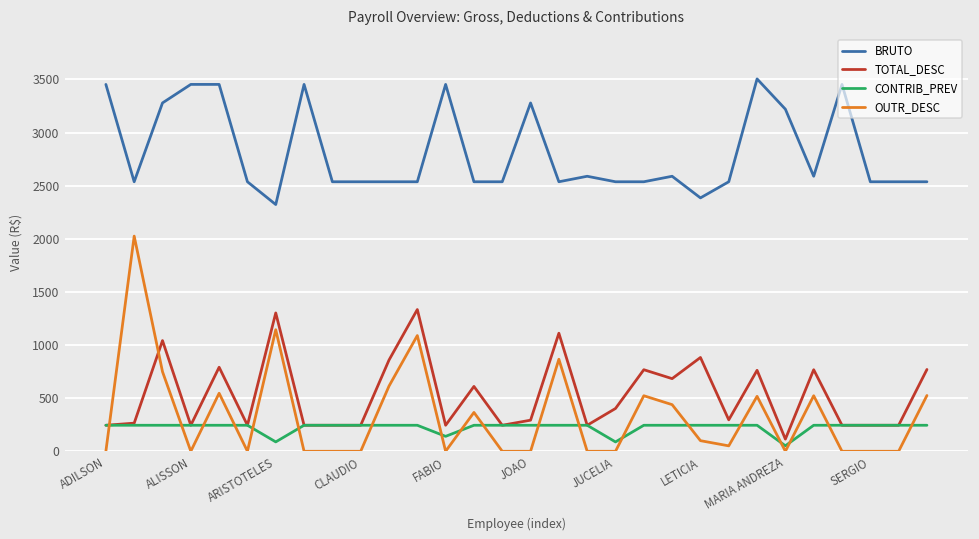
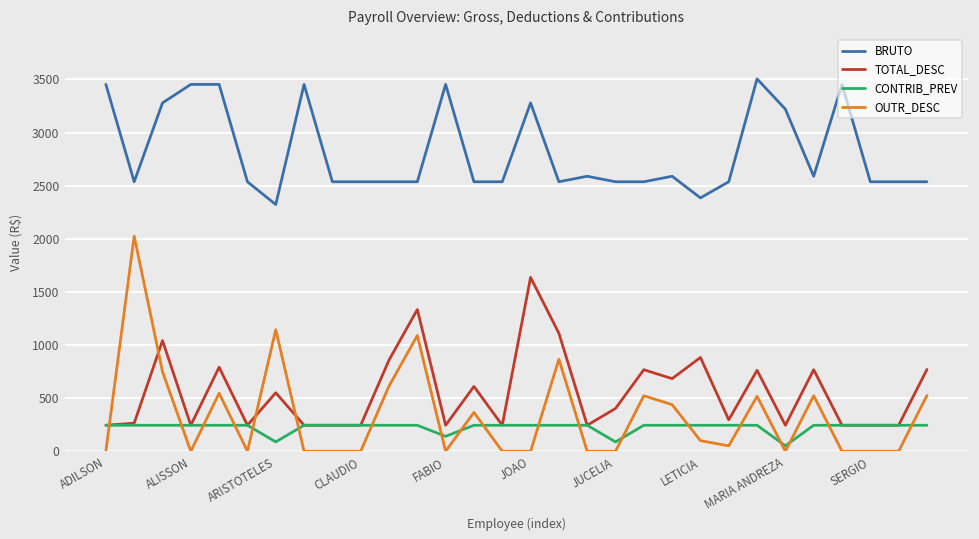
  {
    "BRUTO": {
      "ADILSON": 3500,
      "ALISSON": 3500,
      "ARISTOTELES": 2300,
      "CLAUDIO": 2500,
      "FABIO": 3500,
      "JOAO": 3300,
      "JUCELIA": 2500,
      "LETICIA": 2400,
      "MARIA ANDREZA": 3200,
      "SERGIO": 2500
    },
    "TOTAL_DESC": {
-     "ARISTOTELES": 1300,
+     "ARISTOTELES": 600,
      "FABIO": 200,
-     "JOAO": 300,
+     "JOAO": 1600,
      "JUCELIA": 400,
      "LETICIA": 900,
-     "MARIA ANDREZA": 100
+     "MARIA ANDREZA": 200
    },
    "CONTRIB_PREV": {
      "ARISTOTELES": 100,
      "FABIO": 100,
      "JOAO": 200,
      "JUCELIA": 100,
      "LETICIA": 200,
      "MARIA ANDREZA": 100
    },
    "OUTR_DESC": {
      "ADILSON": 0,
      "ALISSON": 0,
      "ARISTOTELES": 1100,
      "CLAUDIO": 0,
      "FABIO": 0,
      "JOAO": 0,
      "JUCELIA": 0,
      "LETICIA": 100,
      "MARIA ANDREZA": 0,
      "SERGIO": 0
    }
  }
